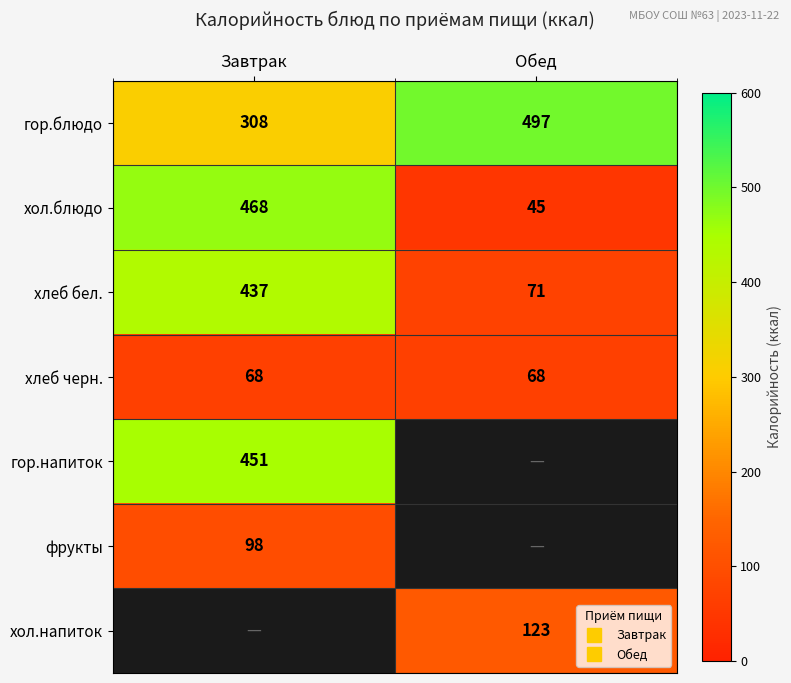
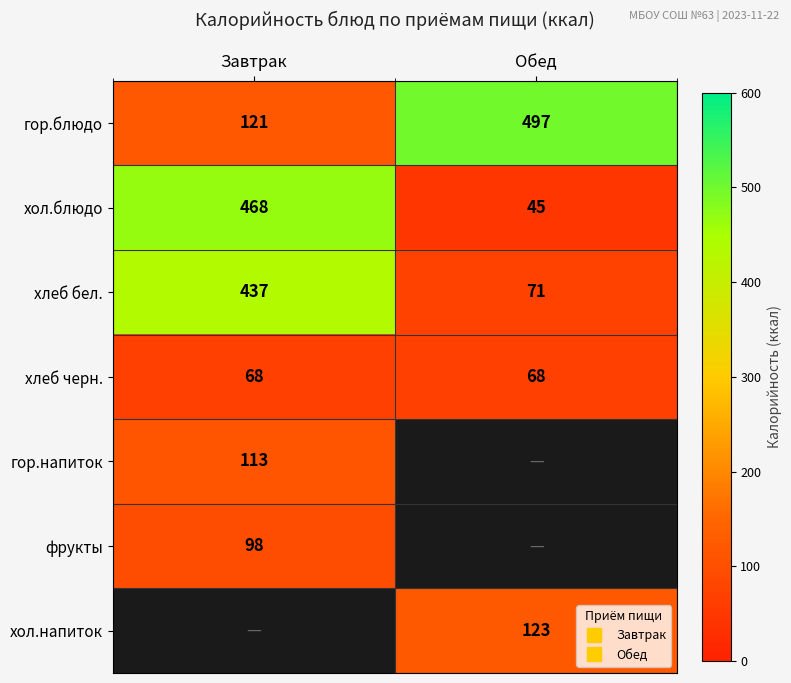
  {
    "гор.блюдо": {
-     "Завтрак": 308,
+     "Завтрак": 121,
      "Обед": 497
    },
    "хол.блюдо": {
      "Завтрак": 468,
      "Обед": 45
    },
    "хлеб бел.": {
      "Завтрак": 437,
      "Обед": 71
    },
    "хлеб черн.": {
      "Завтрак": 68,
      "Обед": 68
    },
    "гор.напиток": {
-     "Завтрак": 451
+     "Завтрак": 113
    },
    "фрукты": {
      "Завтрак": 98
    },
    "хол.напиток": {
      "Обед": 123
    }
  }
